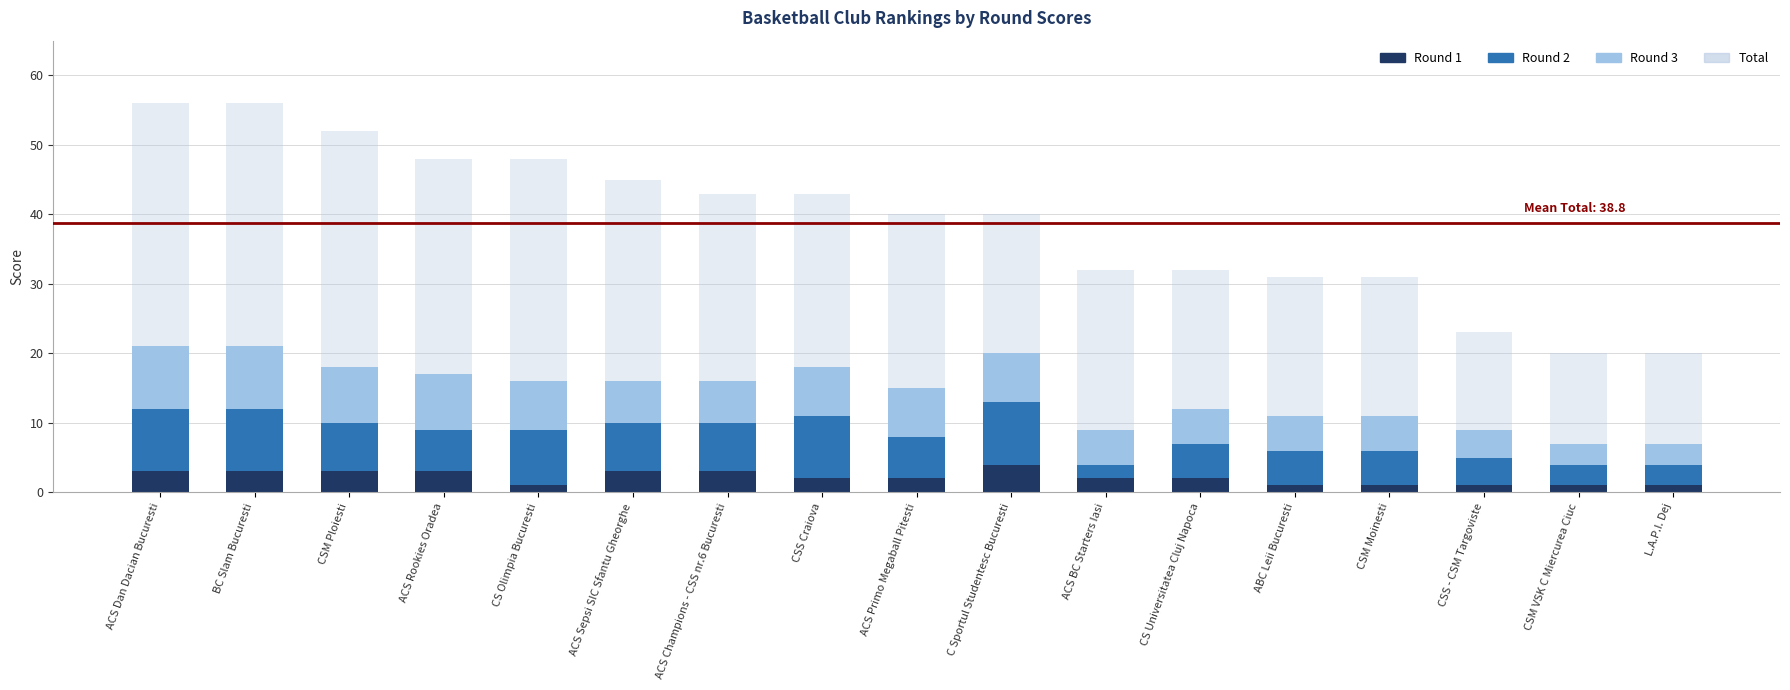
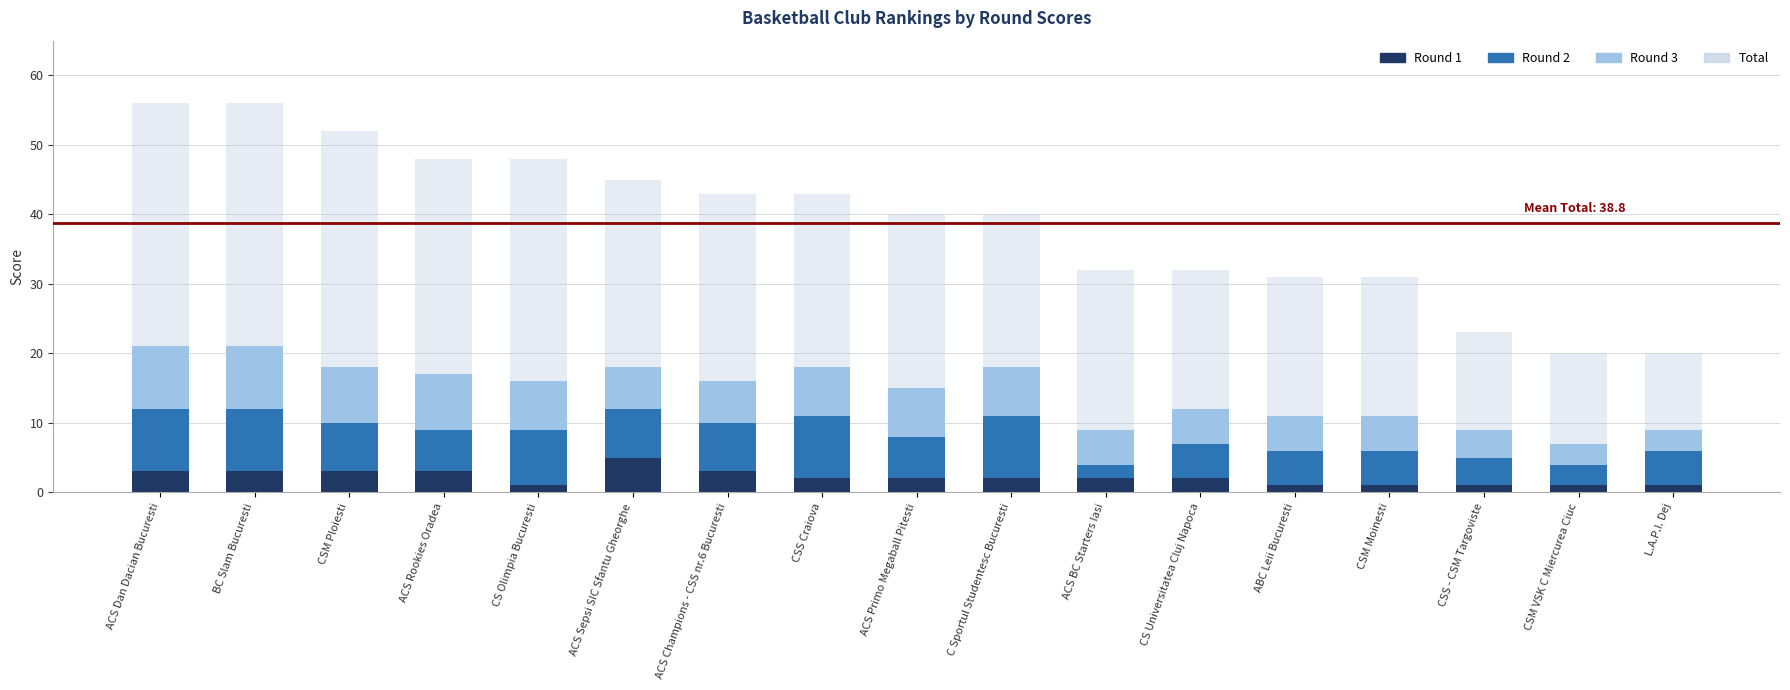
  {
    "Round 1": {
-     "ACS Sepsi SIC Sfantu Gheorghe": 3,
-     "C Sportul Studentesc Bucuresti": 4
+     "ACS Sepsi SIC Sfantu Gheorghe": 5,
+     "C Sportul Studentesc Bucuresti": 2
    },
    "Round 2": {
-     "L.A.P.I. Dej": 3
+     "L.A.P.I. Dej": 5
    }
  }
